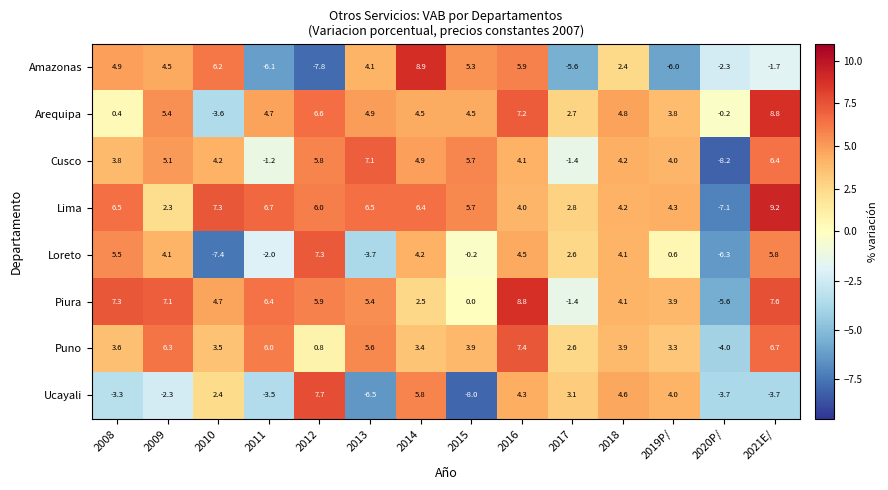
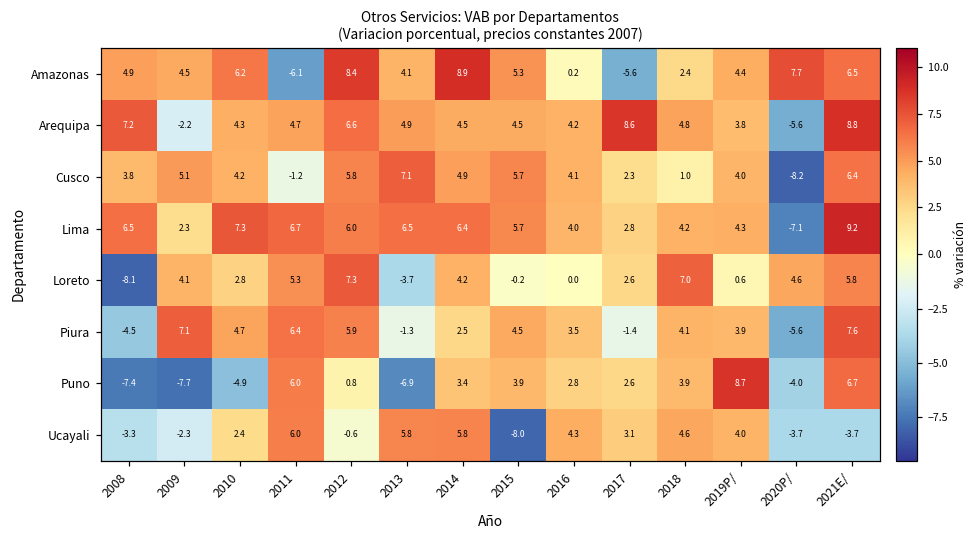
  {
    "Amazonas": {
      "2008": 4.9,
      "2009": 4.5,
      "2010": 6.2,
      "2011": -6.1,
-     "2012": -7.8,
+     "2012": 8.4,
      "2013": 4.1,
      "2014": 8.9,
      "2015": 5.3,
-     "2016": 5.9,
+     "2016": 0.2,
      "2017": -5.6,
      "2018": 2.4,
-     "2019P/": -6.0,
-     "2020P/": -2.3,
-     "2021E/": -1.7
+     "2019P/": 4.4,
+     "2020P/": 7.7,
+     "2021E/": 6.5
    },
    "Arequipa": {
-     "2008": 0.4,
-     "2009": 5.4,
-     "2010": -3.6,
+     "2008": 7.2,
+     "2009": -2.2,
+     "2010": 4.3,
      "2011": 4.7,
      "2012": 6.6,
      "2013": 4.9,
      "2014": 4.5,
      "2015": 4.5,
-     "2016": 7.2,
-     "2017": 2.7,
+     "2016": 4.2,
+     "2017": 8.6,
      "2018": 4.8,
      "2019P/": 3.8,
-     "2020P/": -0.2,
+     "2020P/": -5.6,
      "2021E/": 8.8
    },
    "Cusco": {
      "2008": 3.8,
      "2009": 5.1,
      "2010": 4.2,
      "2011": -1.2,
      "2012": 5.8,
      "2013": 7.1,
      "2014": 4.9,
      "2015": 5.7,
      "2016": 4.1,
-     "2017": -1.4,
-     "2018": 4.2,
+     "2017": 2.3,
+     "2018": 1.0,
      "2019P/": 4.0,
      "2020P/": -8.2,
      "2021E/": 6.4
    },
    "Lima": {
      "2008": 6.5,
      "2009": 2.3,
      "2010": 7.3,
      "2011": 6.7,
      "2012": 6.0,
      "2013": 6.5,
      "2014": 6.4,
      "2015": 5.7,
      "2016": 4.0,
      "2017": 2.8,
      "2018": 4.2,
      "2019P/": 4.3,
      "2020P/": -7.1,
      "2021E/": 9.2
    },
    "Loreto": {
-     "2008": 5.5,
+     "2008": -8.1,
      "2009": 4.1,
-     "2010": -7.4,
-     "2011": -2.0,
+     "2010": 2.8,
+     "2011": 5.3,
      "2012": 7.3,
      "2013": -3.7,
      "2014": 4.2,
      "2015": -0.2,
-     "2016": 4.5,
+     "2016": 0.0,
      "2017": 2.6,
-     "2018": 4.1,
+     "2018": 7.0,
      "2019P/": 0.6,
-     "2020P/": -6.3,
+     "2020P/": 4.6,
      "2021E/": 5.8
    },
    "Piura": {
-     "2008": 7.3,
+     "2008": -4.5,
      "2009": 7.1,
      "2010": 4.7,
      "2011": 6.4,
      "2012": 5.9,
-     "2013": 5.4,
+     "2013": -1.3,
      "2014": 2.5,
-     "2015": 0.0,
-     "2016": 8.8,
+     "2015": 4.5,
+     "2016": 3.5,
      "2017": -1.4,
      "2018": 4.1,
      "2019P/": 3.9,
      "2020P/": -5.6,
      "2021E/": 7.6
    },
    "Puno": {
-     "2008": 3.6,
-     "2009": 6.3,
-     "2010": 3.5,
+     "2008": -7.4,
+     "2009": -7.7,
+     "2010": -4.9,
      "2011": 6.0,
      "2012": 0.8,
-     "2013": 5.6,
+     "2013": -6.9,
      "2014": 3.4,
      "2015": 3.9,
-     "2016": 7.4,
+     "2016": 2.8,
      "2017": 2.6,
      "2018": 3.9,
-     "2019P/": 3.3,
+     "2019P/": 8.7,
      "2020P/": -4.0,
      "2021E/": 6.7
    },
    "Ucayali": {
      "2008": -3.3,
      "2009": -2.3,
      "2010": 2.4,
-     "2011": -3.5,
-     "2012": 7.7,
-     "2013": -6.5,
+     "2011": 6.0,
+     "2012": -0.6,
+     "2013": 5.8,
      "2014": 5.8,
      "2015": -8.0,
      "2016": 4.3,
      "2017": 3.1,
      "2018": 4.6,
      "2019P/": 4.0,
      "2020P/": -3.7,
      "2021E/": -3.7
    }
  }
